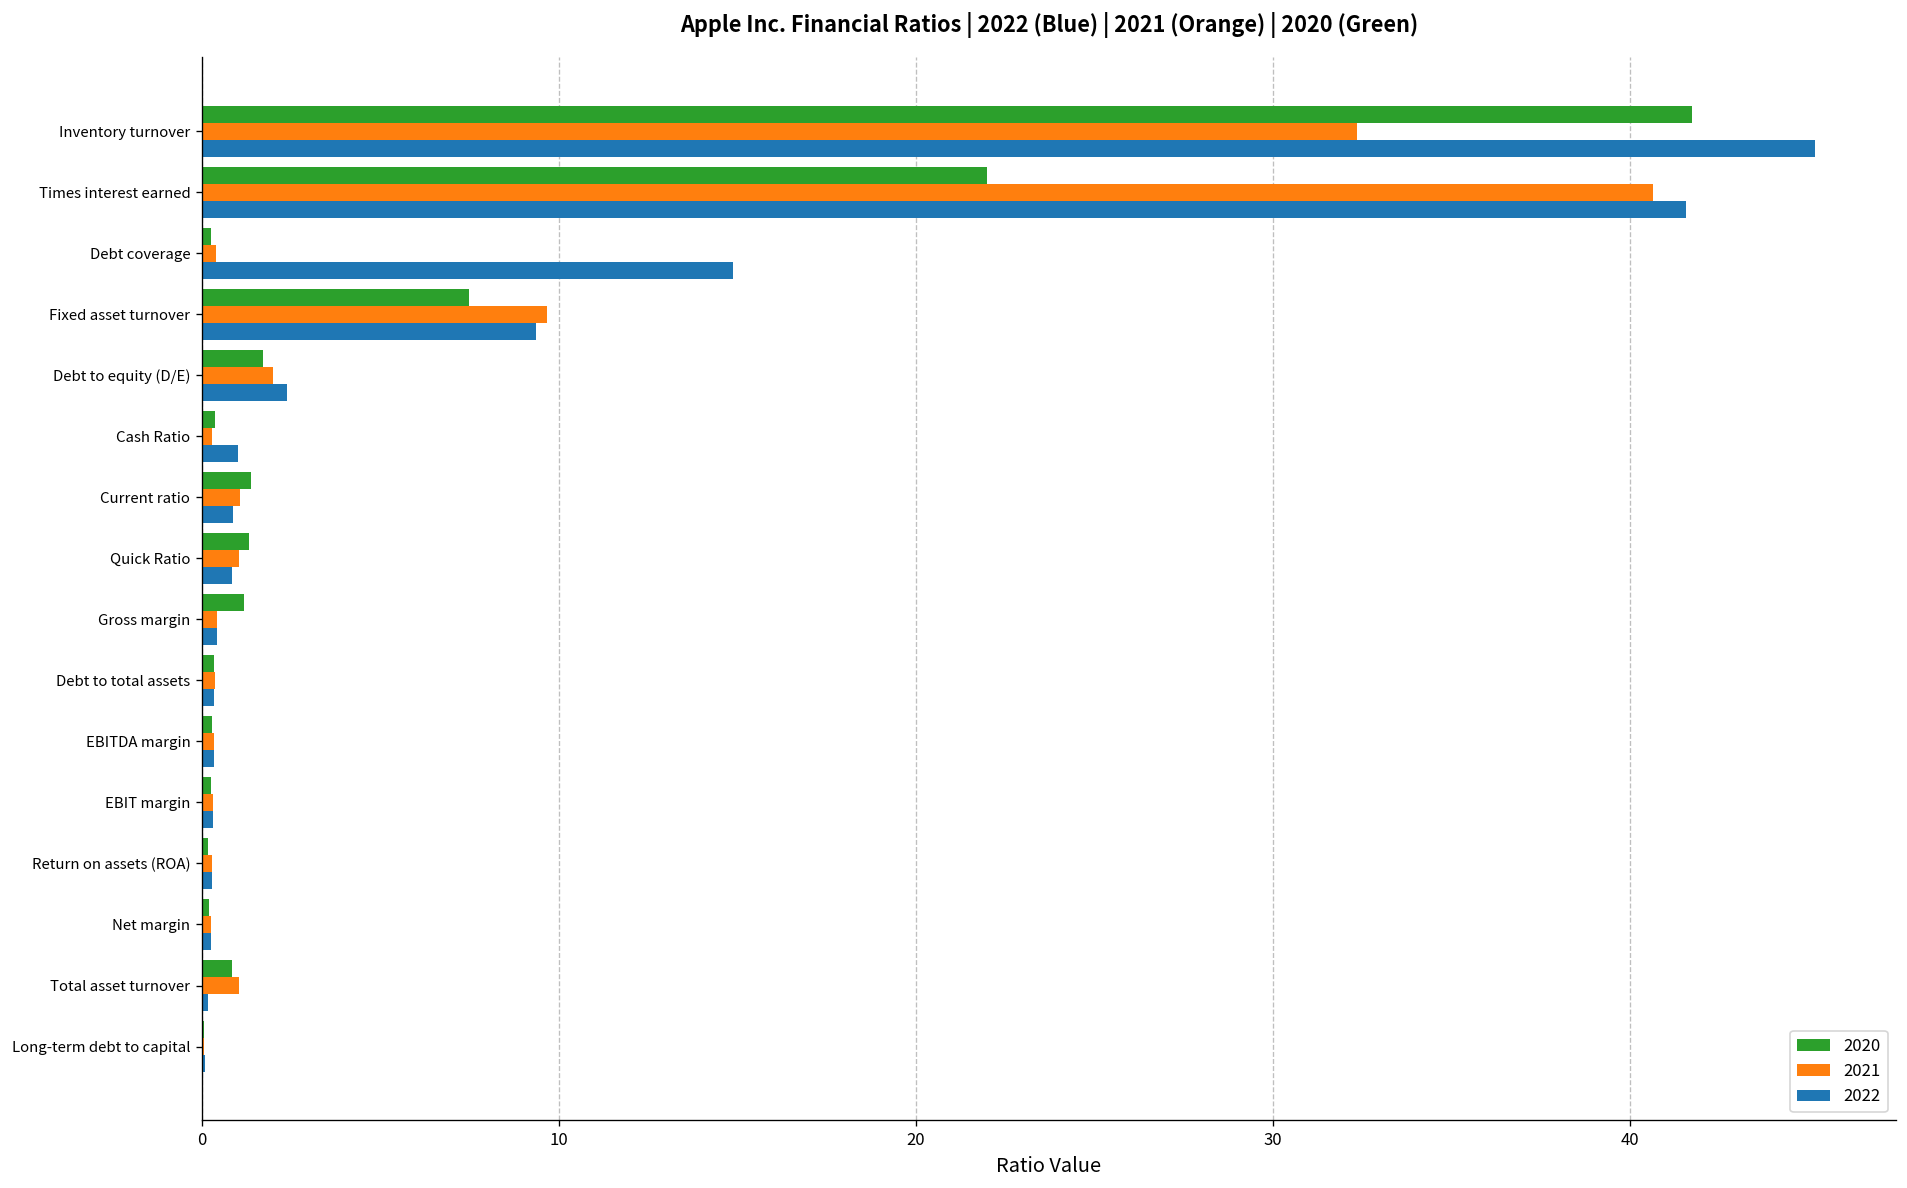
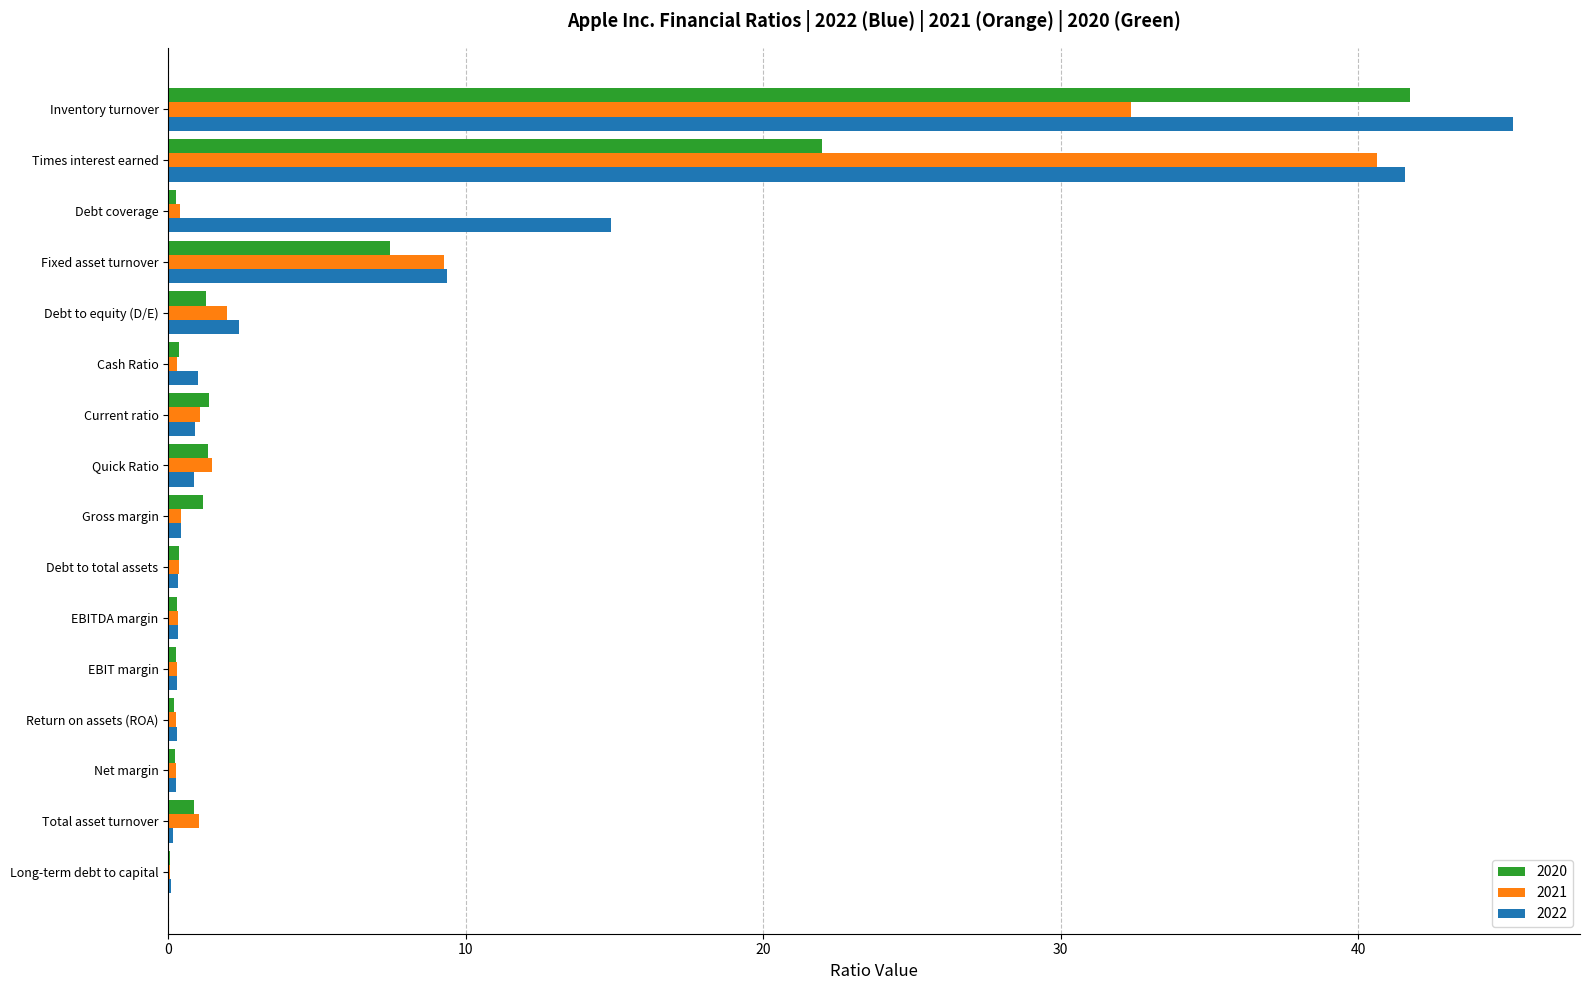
  {
    "2020": {
      "Inventory turnover": 41.8,
      "Times interest earned": 22.0,
      "Debt coverage": 0.3,
      "Fixed asset turnover": 7.5,
-     "Debt to equity (D/E)": 1.7,
+     "Debt to equity (D/E)": 1.3,
      "Cash Ratio": 0.4,
      "Current ratio": 1.4,
      "Quick Ratio": 1.3,
      "Gross margin": 1.2,
      "Debt to total assets": 0.3,
      "EBITDA margin": 0.3,
      "EBIT margin": 0.2,
      "Return on assets (ROA)": 0.2,
      "Net margin": 0.2,
      "Total asset turnover": 0.8
    },
    "2021": {
      "Inventory turnover": 32.4,
      "Times interest earned": 40.6,
      "Debt coverage": 0.4,
-     "Fixed asset turnover": 9.7,
+     "Fixed asset turnover": 9.3,
      "Debt to equity (D/E)": 2.0,
      "Cash Ratio": 0.3,
      "Current ratio": 1.1,
-     "Quick Ratio": 1.0,
+     "Quick Ratio": 1.5,
      "Gross margin": 0.4,
      "Debt to total assets": 0.4,
      "EBITDA margin": 0.3,
      "EBIT margin": 0.3,
      "Return on assets (ROA)": 0.3,
      "Net margin": 0.3,
      "Total asset turnover": 1.0
    },
    "2022": {
      "Inventory turnover": 45.2,
      "Times interest earned": 41.6,
      "Debt coverage": 14.9,
      "Fixed asset turnover": 9.4,
      "Debt to equity (D/E)": 2.4,
      "Cash Ratio": 1.0,
      "Current ratio": 0.9,
      "Quick Ratio": 0.8,
      "Gross margin": 0.4,
      "Debt to total assets": 0.3,
      "EBITDA margin": 0.3,
      "EBIT margin": 0.3,
      "Return on assets (ROA)": 0.3,
      "Net margin": 0.3,
      "Total asset turnover": 0.2
    }
  }
